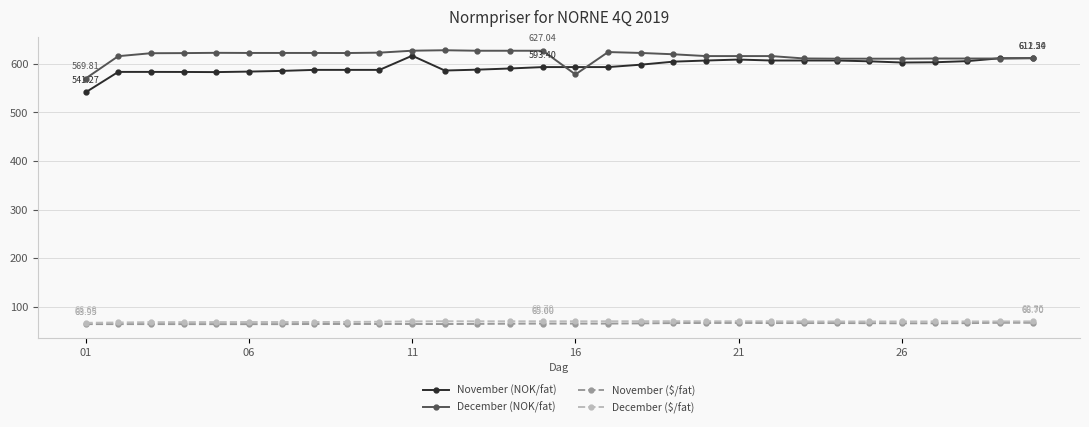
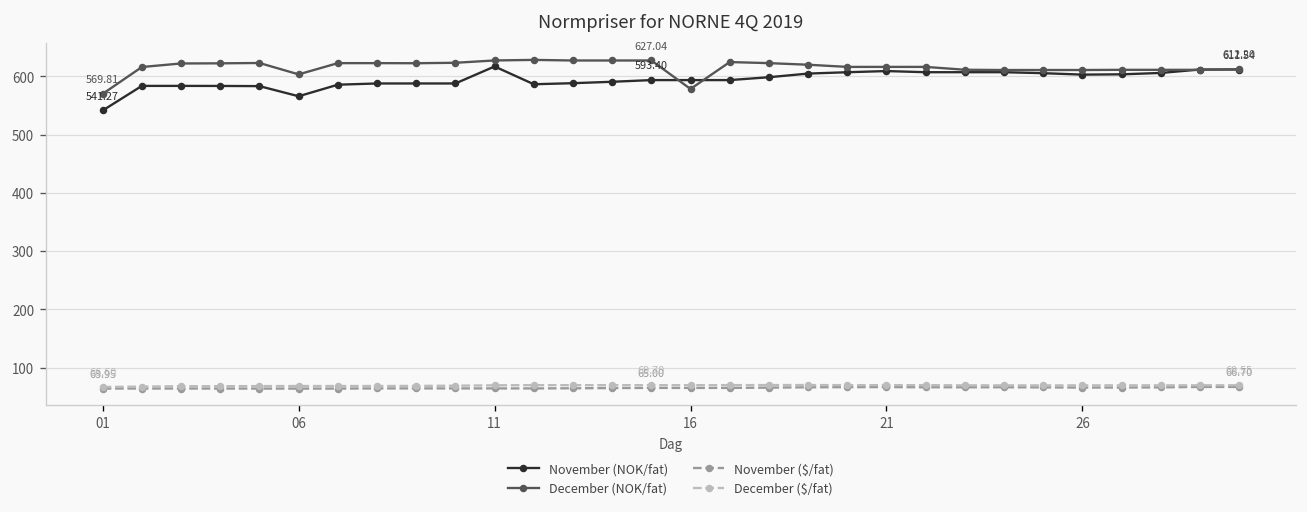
  {
    "November (NOK/fat)": {
-     "06": 580,
+     "06": 570,
      "11": 620,
      "21": 610,
      "26": 600
    },
    "December (NOK/fat)": {
-     "06": 620,
+     "06": 600,
      "11": 630,
      "16": 580,
      "21": 620,
      "26": 610
    }
  }
